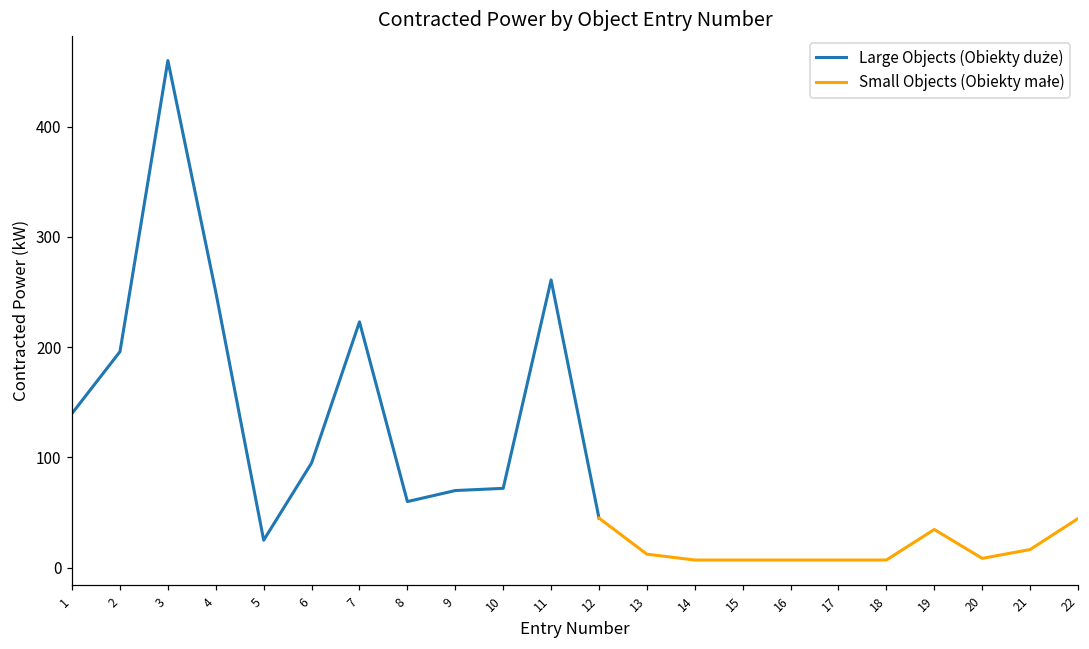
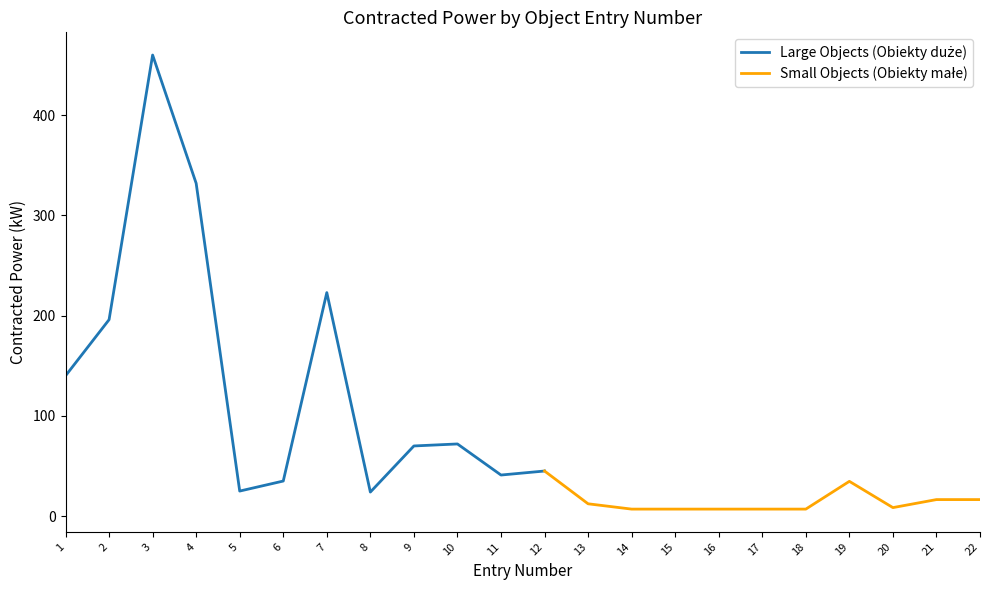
  {
    "Large Objects (Obiekty duże)": {
      "1": 140,
      "2": 196,
      "3": 460,
-     "4": 250,
+     "4": 332,
      "5": 25,
-     "6": 95,
+     "6": 35,
      "7": 223,
-     "8": 60,
+     "8": 24,
      "9": 70,
      "10": 72,
-     "11": 261
+     "11": 41
    },
    "Small Objects (Obiekty małe)": {
      "13": 12,
      "14": 7,
      "15": 7,
      "16": 7,
      "17": 7,
      "18": 7,
      "19": 35,
      "20": 9,
      "21": 17,
-     "22": 45
+     "22": 17
    }
  }
